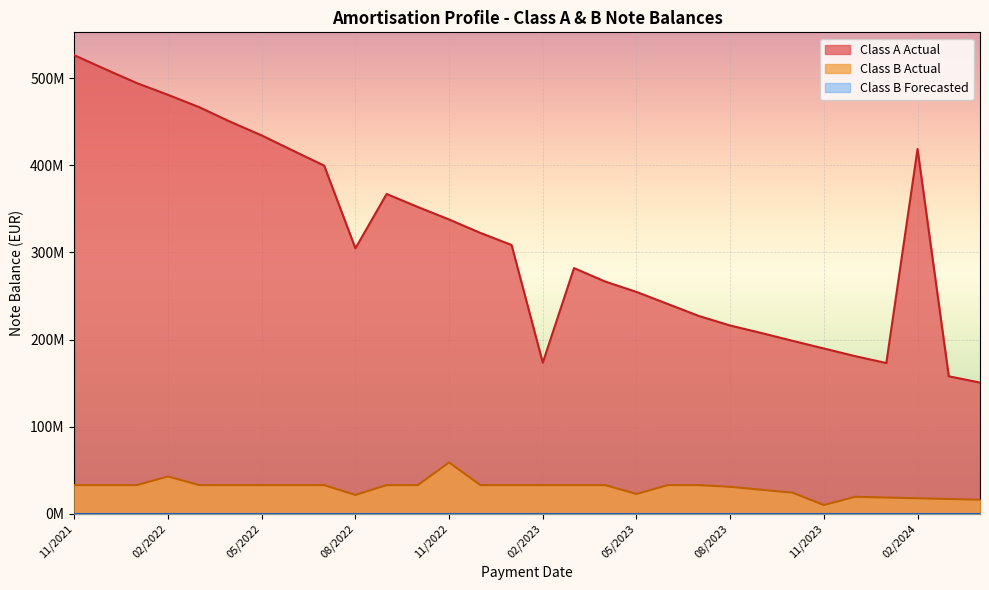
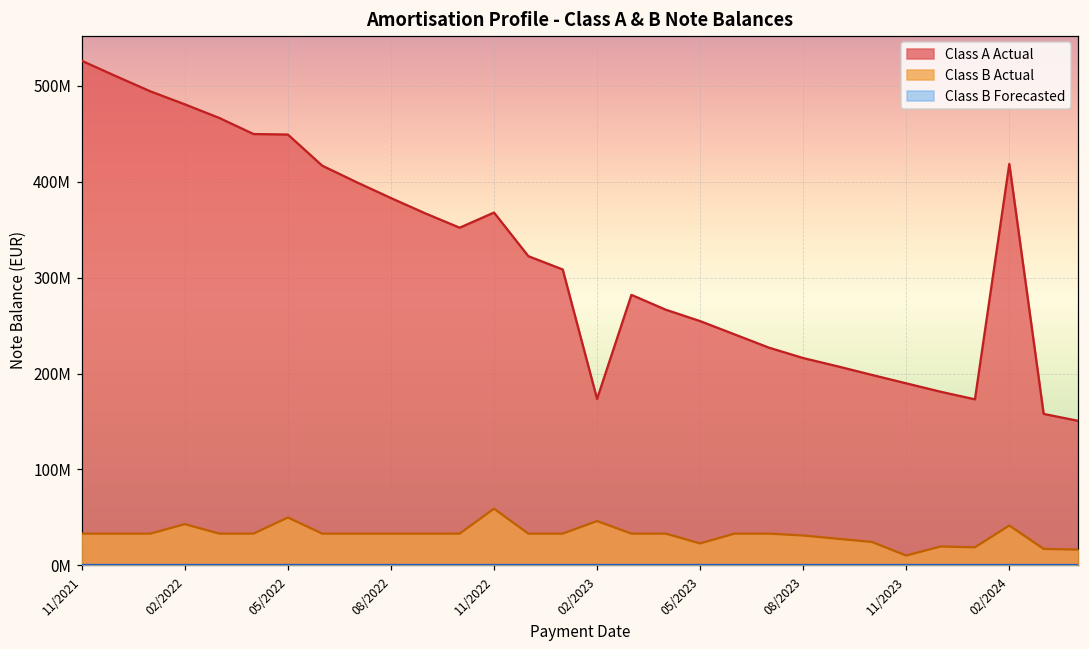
  {
    "Class A Actual": {
      "11/2021": 530000000,
      "02/2022": 480000000,
-     "05/2022": 430000000,
-     "08/2022": 300000000,
-     "11/2022": 340000000,
+     "05/2022": 450000000,
+     "08/2022": 380000000,
+     "11/2022": 370000000,
      "02/2023": 170000000,
      "05/2023": 250000000,
      "08/2023": 220000000,
      "11/2023": 190000000,
      "02/2024": 420000000
    },
    "Class B Actual": {
      "11/2021": 30000000,
      "02/2022": 40000000,
-     "05/2022": 30000000,
-     "08/2022": 20000000,
+     "05/2022": 50000000,
+     "08/2022": 30000000,
      "11/2022": 60000000,
-     "02/2023": 30000000,
+     "02/2023": 50000000,
      "05/2023": 20000000,
      "08/2023": 30000000,
      "11/2023": 10000000,
-     "02/2024": 20000000
+     "02/2024": 40000000
    },
    "Class B Forecasted": {
      "11/2021": 0,
      "02/2022": 0,
      "05/2022": 0,
      "08/2022": 0,
      "11/2022": 0,
      "02/2023": 0,
      "05/2023": 0,
      "08/2023": 0,
      "11/2023": 0,
      "02/2024": 0
    }
  }
